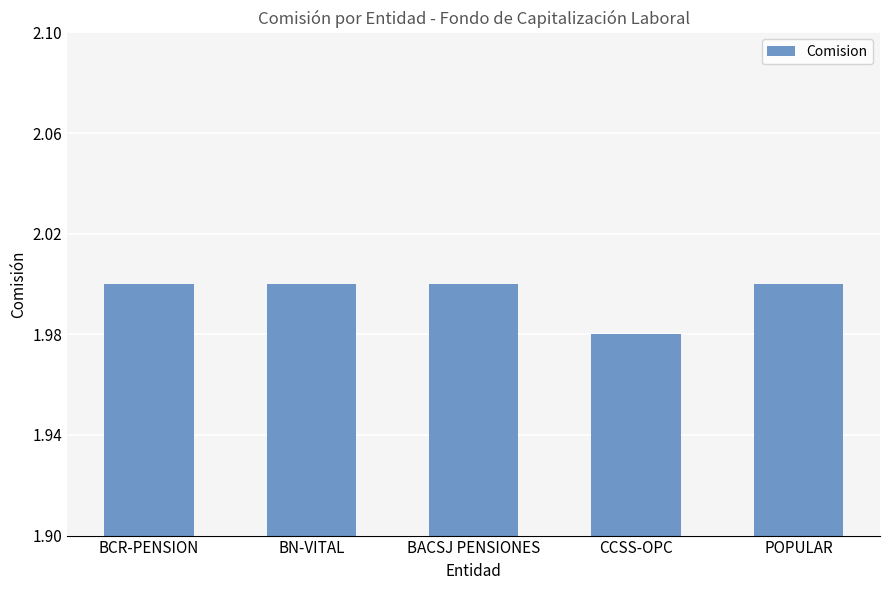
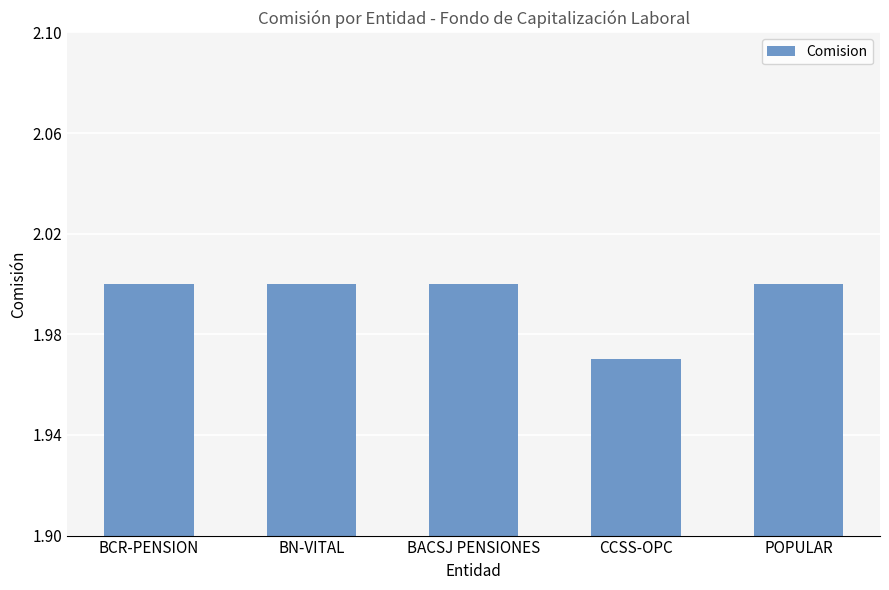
  {
    "BCR-PENSION": 2.00,
    "BN-VITAL": 2.00,
    "BACSJ PENSIONES": 2.00,
-   "CCSS-OPC": 1.98,
+   "CCSS-OPC": 1.97,
    "POPULAR": 2.00
  }
